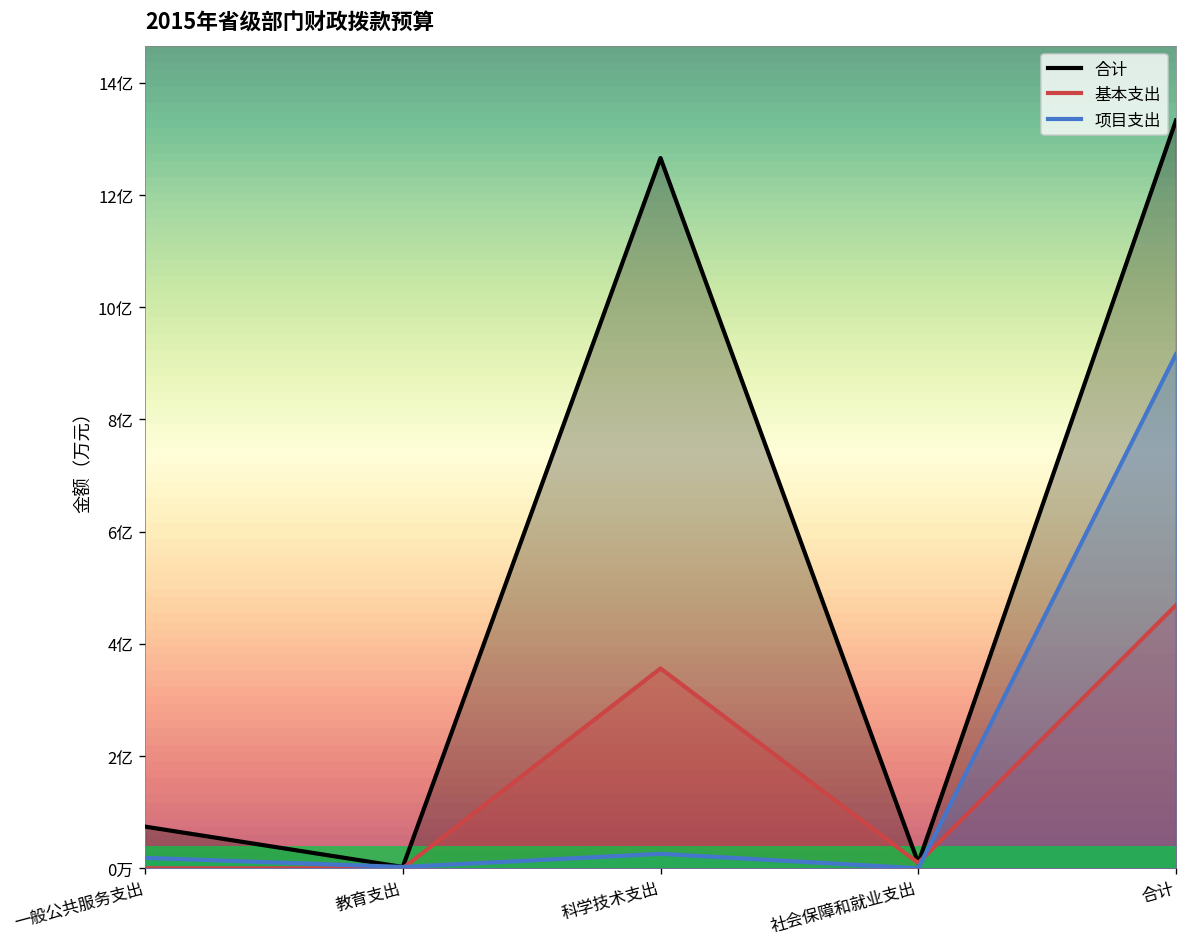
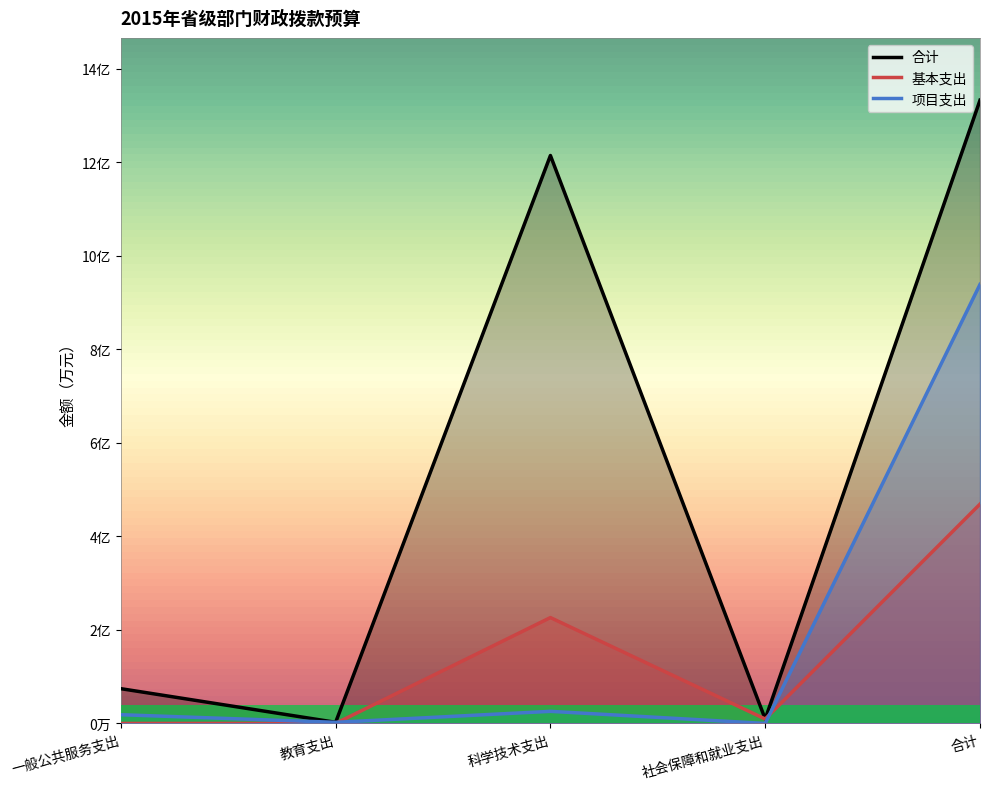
  {
    "合计": {
      "一般公共服务支出": "0.7亿",
-     "科学技术支出": "12.7亿",
+     "科学技术支出": "12.1亿",
      "合计": "13.3亿"
    },
    "基本支出": {
-     "科学技术支出": "3.6亿",
+     "科学技术支出": "2.3亿",
      "合计": "4.7亿"
    },
    "项目支出": {
-     "合计": "9.2亿"
+     "合计": "9.4亿"
    }
  }
